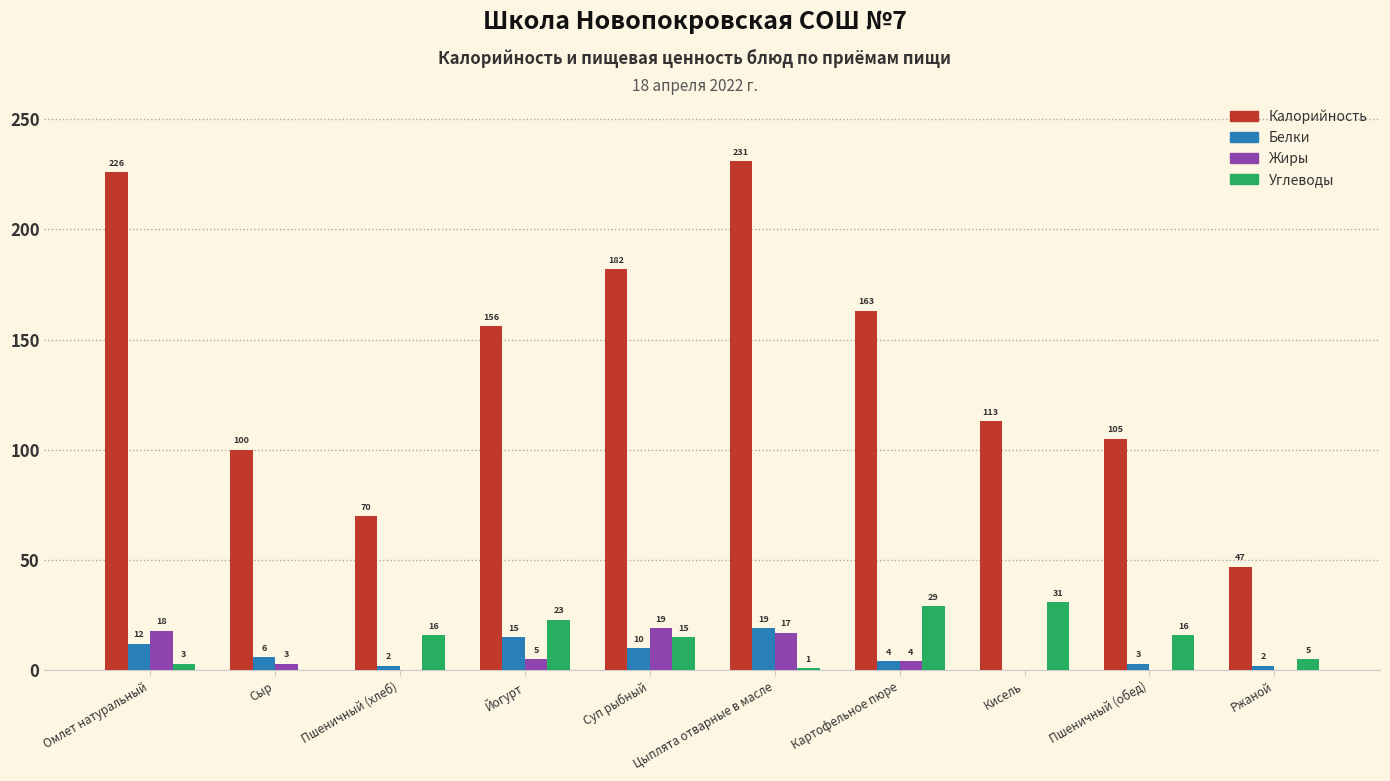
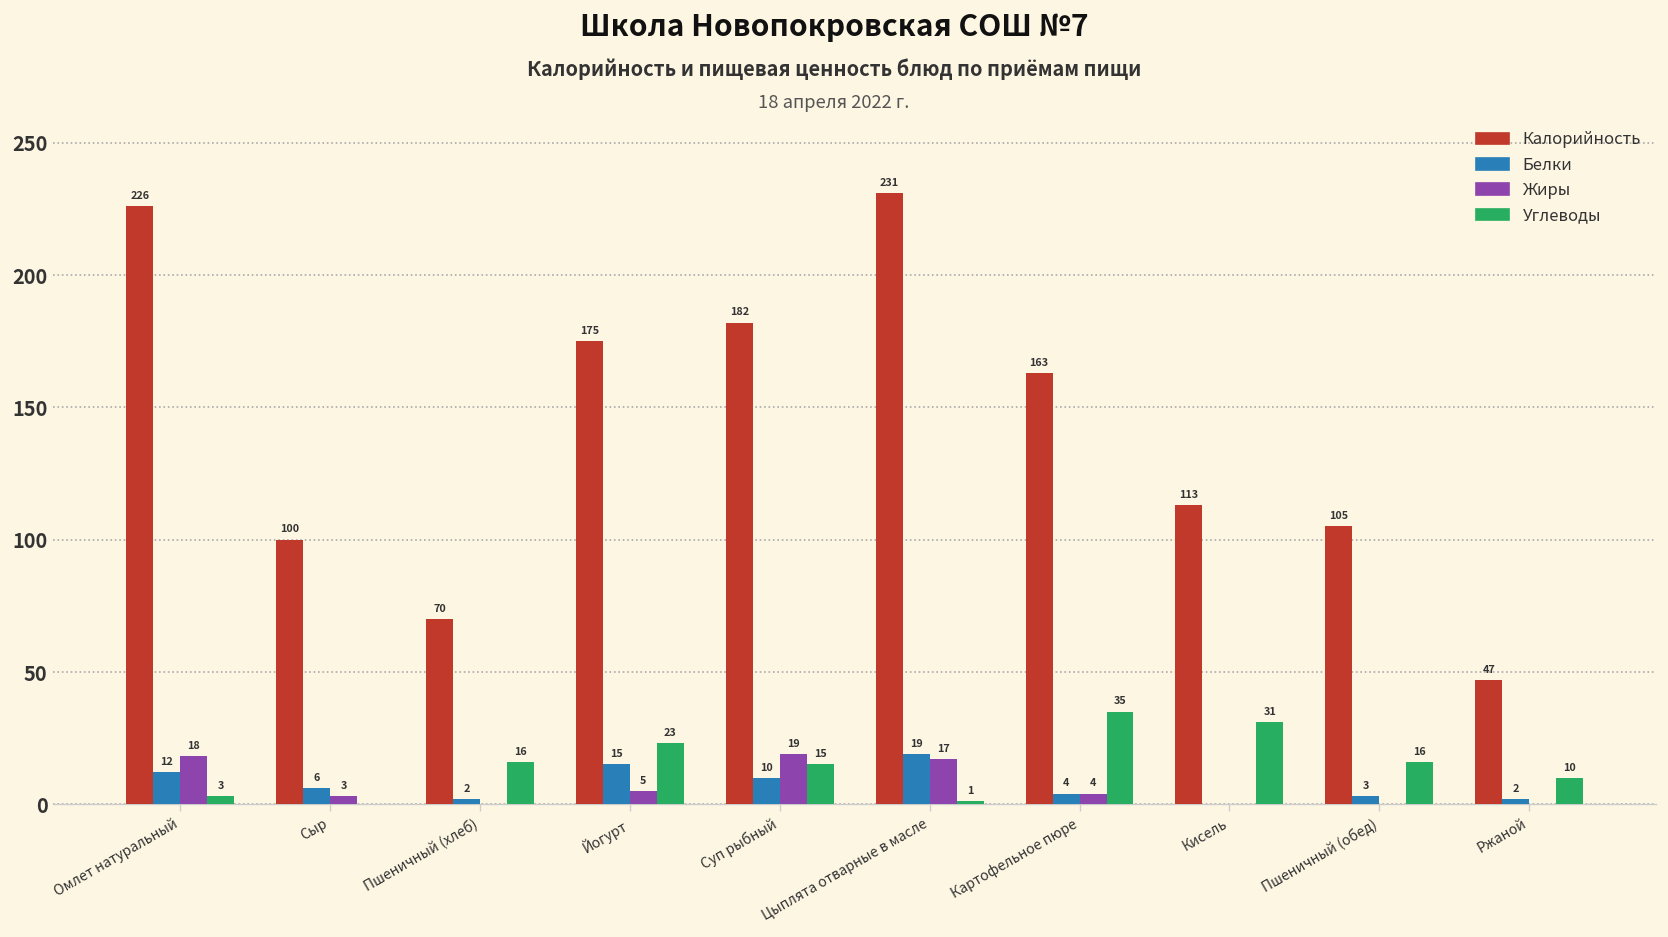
  {
    "Калорийность": {
      "Омлет натуральный": 226,
      "Сыр": 100,
      "Пшеничный (хлеб)": 70,
-     "Йогурт": 156,
+     "Йогурт": 175,
      "Суп рыбный": 182,
      "Цыплята отварные в масле": 231,
      "Картофельное пюре": 163,
      "Кисель": 113,
      "Пшеничный (обед)": 105,
      "Ржаной": 47
    },
    "Белки": {
      "Омлет натуральный": 12,
      "Сыр": 6,
      "Пшеничный (хлеб)": 2,
      "Йогурт": 15,
      "Суп рыбный": 10,
      "Цыплята отварные в масле": 19,
      "Картофельное пюре": 4,
      "Пшеничный (обед)": 3,
      "Ржаной": 2
    },
    "Жиры": {
      "Омлет натуральный": 18,
      "Сыр": 3,
      "Йогурт": 5,
      "Суп рыбный": 19,
      "Цыплята отварные в масле": 17,
      "Картофельное пюре": 4
    },
    "Углеводы": {
      "Омлет натуральный": 3,
      "Пшеничный (хлеб)": 16,
      "Йогурт": 23,
      "Суп рыбный": 15,
      "Цыплята отварные в масле": 1,
-     "Картофельное пюре": 29,
+     "Картофельное пюре": 35,
      "Кисель": 31,
      "Пшеничный (обед)": 16,
-     "Ржаной": 5
+     "Ржаной": 10
    }
  }
